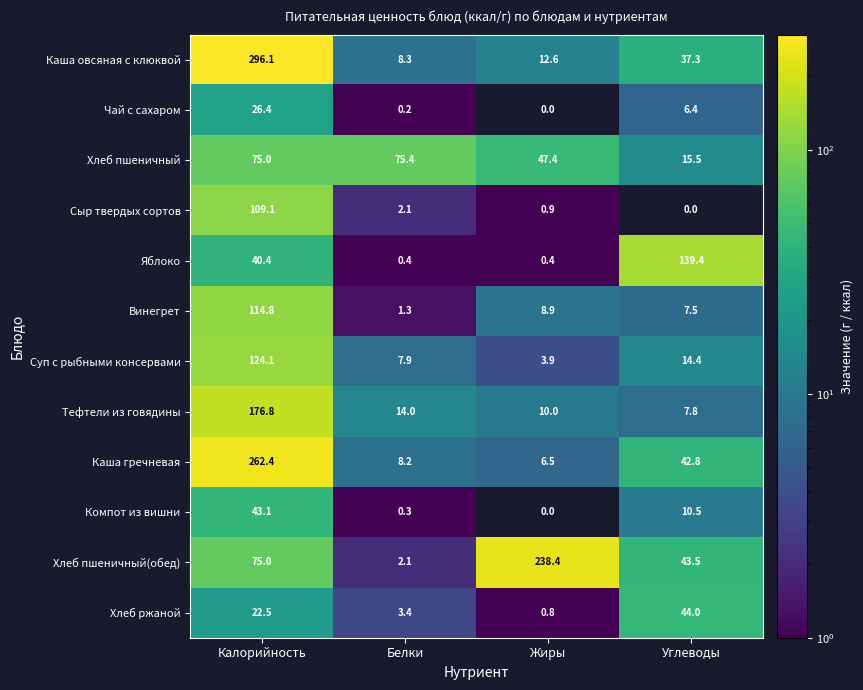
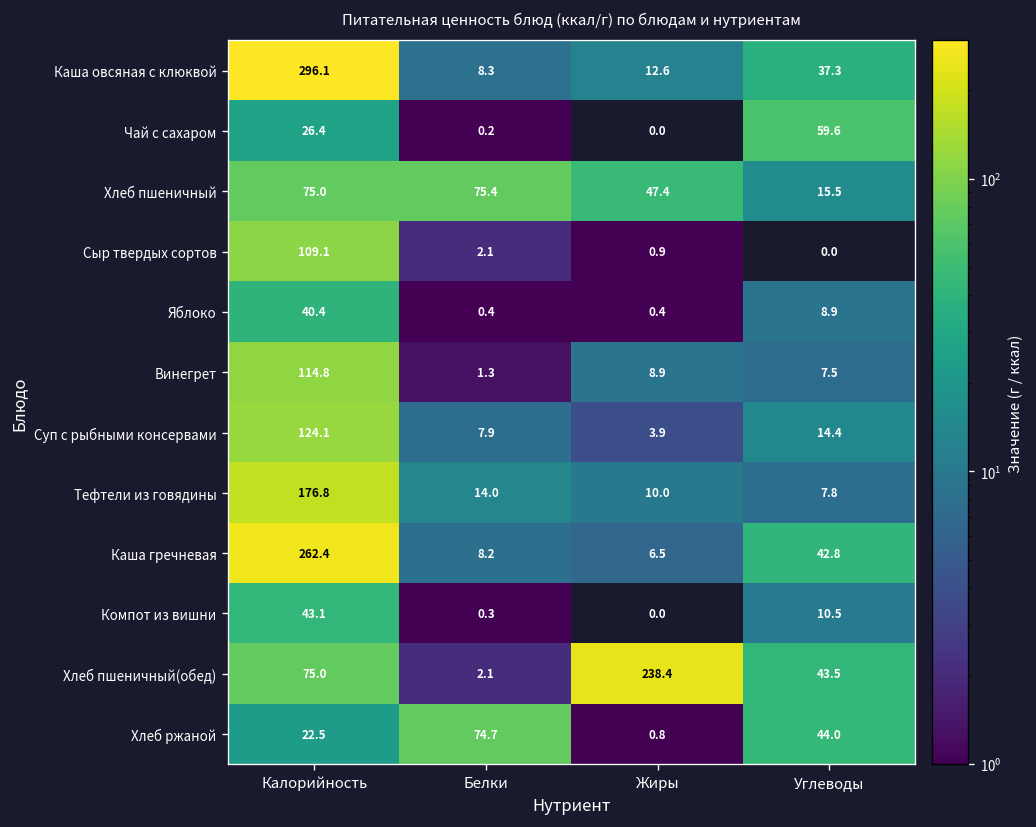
  {
    "Каша овсяная с клюквой": {
      "Калорийность": 296.1,
      "Белки": 8.3,
      "Жиры": 12.6,
      "Углеводы": 37.3
    },
    "Чай с сахаром": {
      "Калорийность": 26.4,
      "Белки": 0.2,
      "Жиры": 0.0,
-     "Углеводы": 6.4
+     "Углеводы": 59.6
    },
    "Хлеб пшеничный": {
      "Калорийность": 75.0,
      "Белки": 75.4,
      "Жиры": 47.4,
      "Углеводы": 15.5
    },
    "Сыр твердых сортов": {
      "Калорийность": 109.1,
      "Белки": 2.1,
      "Жиры": 0.9,
      "Углеводы": 0.0
    },
    "Яблоко": {
      "Калорийность": 40.4,
      "Белки": 0.4,
      "Жиры": 0.4,
-     "Углеводы": 139.4
+     "Углеводы": 8.9
    },
    "Винегрет": {
      "Калорийность": 114.8,
      "Белки": 1.3,
      "Жиры": 8.9,
      "Углеводы": 7.5
    },
    "Суп с рыбными консервами": {
      "Калорийность": 124.1,
      "Белки": 7.9,
      "Жиры": 3.9,
      "Углеводы": 14.4
    },
    "Тефтели из говядины": {
      "Калорийность": 176.8,
      "Белки": 14.0,
      "Жиры": 10.0,
      "Углеводы": 7.8
    },
    "Каша гречневая": {
      "Калорийность": 262.4,
      "Белки": 8.2,
      "Жиры": 6.5,
      "Углеводы": 42.8
    },
    "Компот из вишни": {
      "Калорийность": 43.1,
      "Белки": 0.3,
      "Жиры": 0.0,
      "Углеводы": 10.5
    },
    "Хлеб пшеничный(обед)": {
      "Калорийность": 75.0,
      "Белки": 2.1,
      "Жиры": 238.4,
      "Углеводы": 43.5
    },
    "Хлеб ржаной": {
      "Калорийность": 22.5,
-     "Белки": 3.4,
+     "Белки": 74.7,
      "Жиры": 0.8,
      "Углеводы": 44.0
    }
  }
